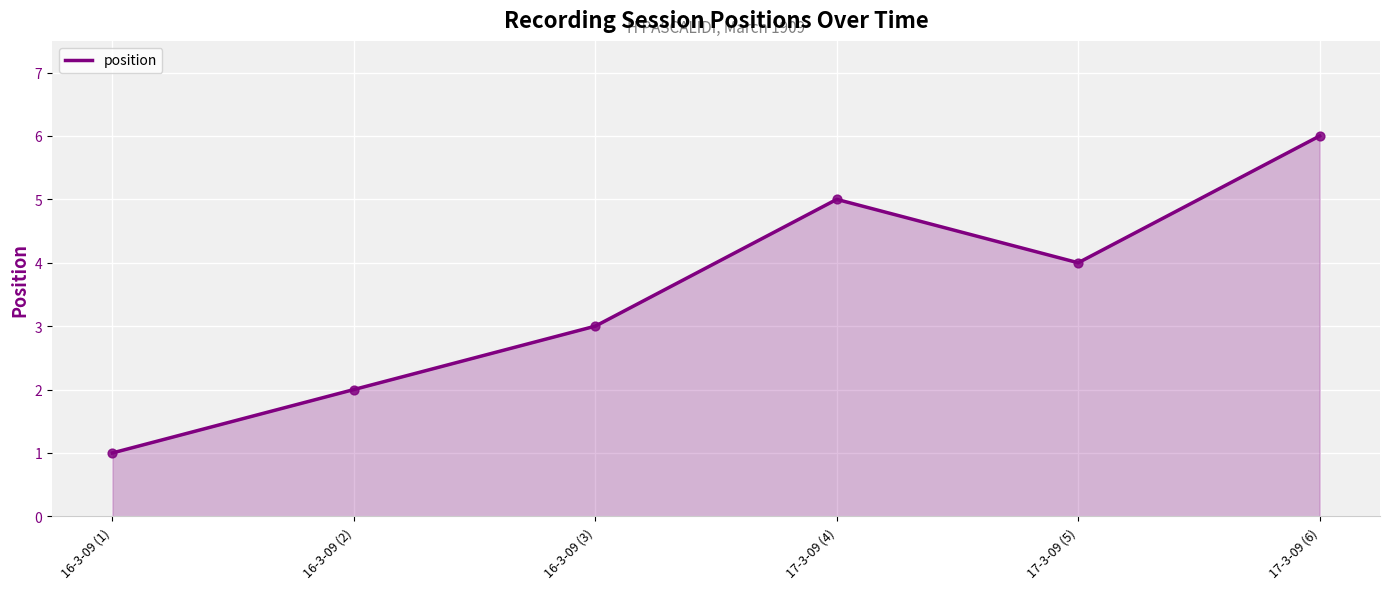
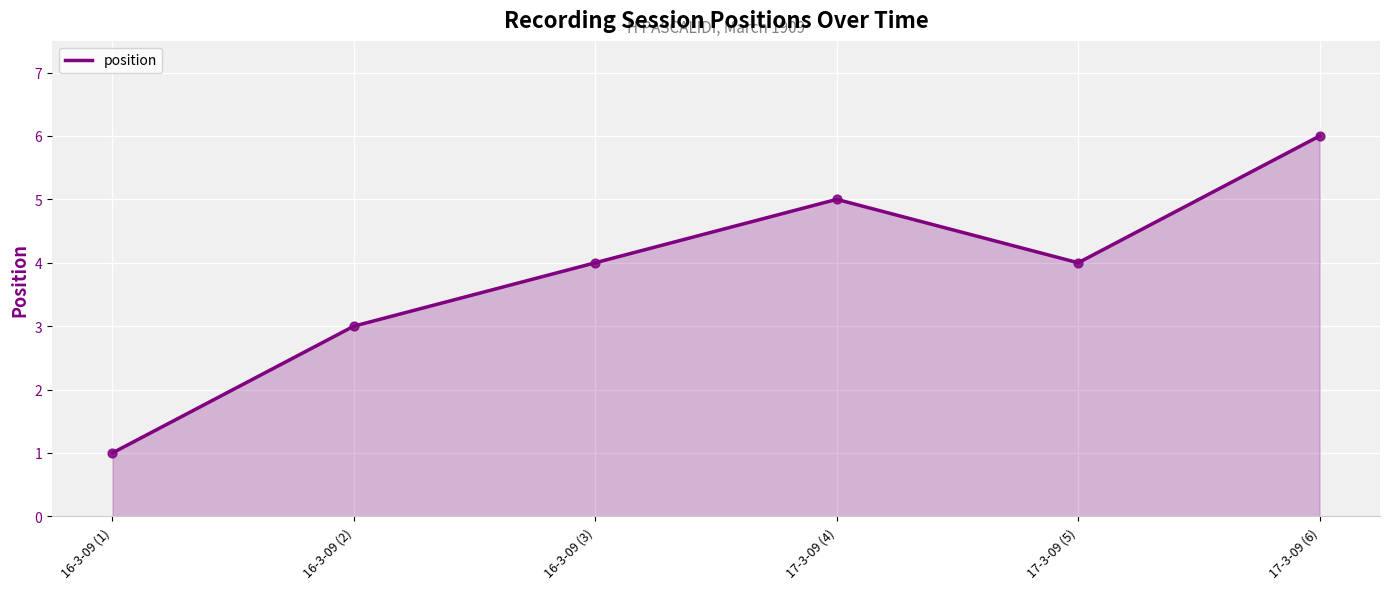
  {
    "16-3-09 (1)": 1,
-   "16-3-09 (2)": 2,
-   "16-3-09 (3)": 3,
+   "16-3-09 (2)": 3,
+   "16-3-09 (3)": 4,
    "17-3-09 (4)": 5,
    "17-3-09 (5)": 4,
    "17-3-09 (6)": 6
  }
